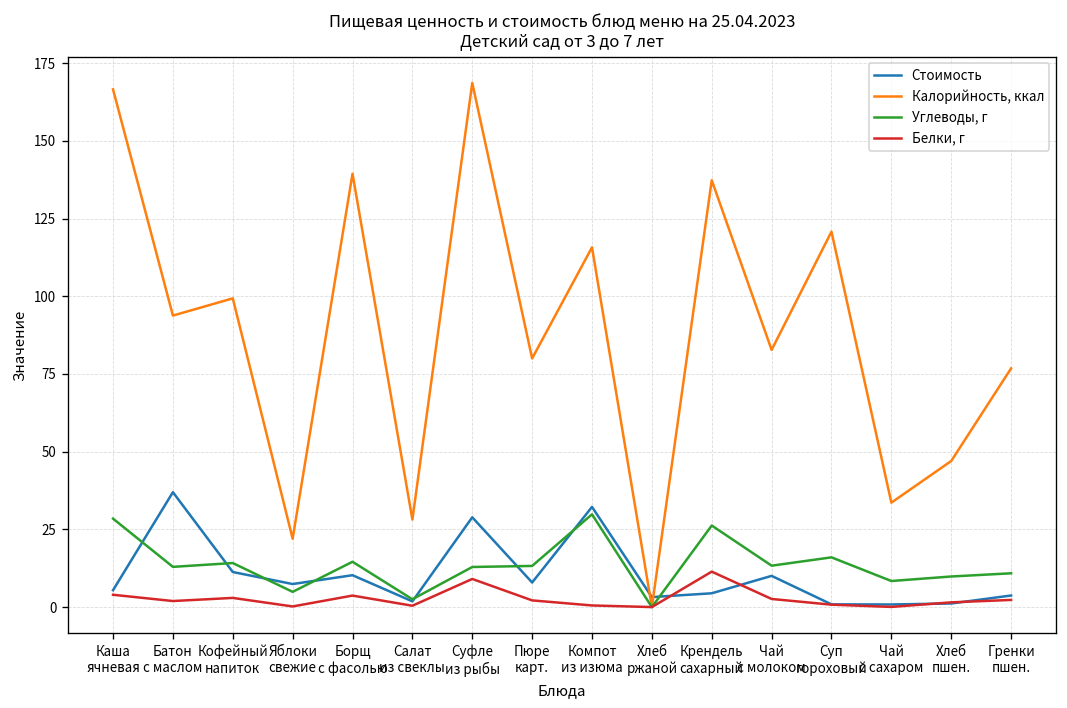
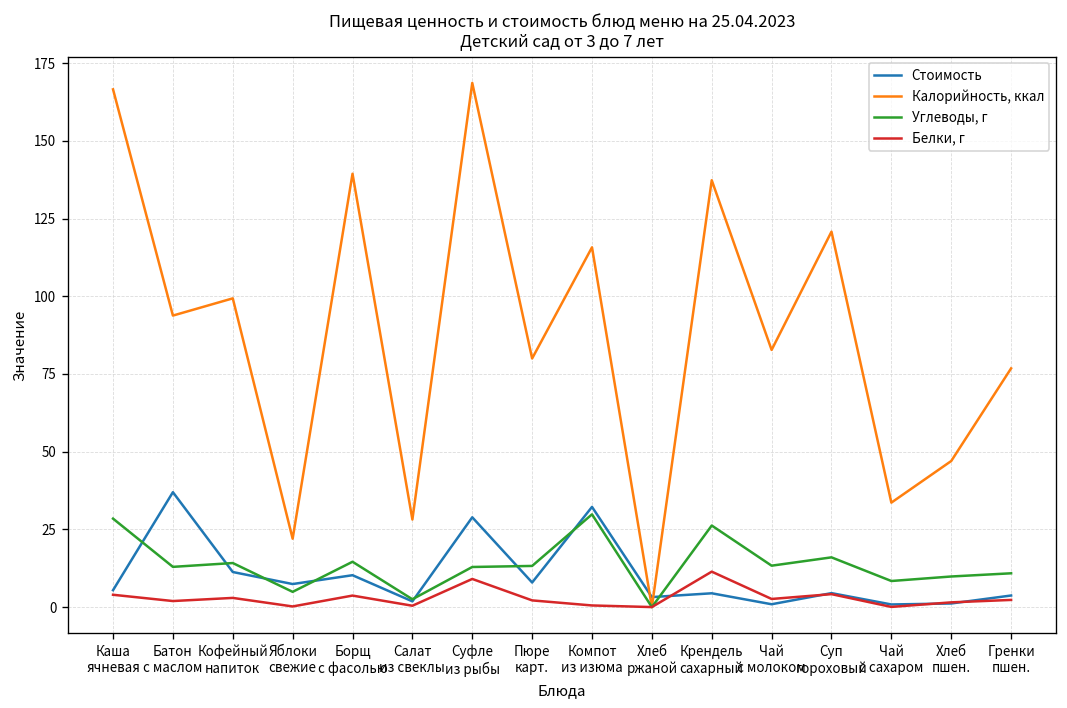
  {
    "Стоимость": {
      "Каша ячневая": 5,
      "Батон с маслом": 37,
      "Кофейный напиток": 11,
      "Яблоки свежие": 7,
      "Борщ с фасолью": 10,
      "Суфле из рыбы": 29,
      "Пюре карт.": 8,
      "Компот из изюма": 32,
      "Хлеб ржаной": 3,
      "Крендель сахарный": 4,
-     "Чай с молоком": 10,
-     "Суп гороховый": 1,
+     "Чай с молоком": 1,
+     "Суп гороховый": 4,
      "Гренки пшен.": 4
    },
    "Калорийность, ккал": {
      "Каша ячневая": 167,
      "Батон с маслом": 94,
      "Кофейный напиток": 99,
      "Яблоки свежие": 22,
      "Борщ с фасолью": 139,
      "Салат из свеклы": 28,
      "Суфле из рыбы": 169,
      "Пюре карт.": 80,
      "Компот из изюма": 116,
      "Крендель сахарный": 137,
      "Чай с молоком": 83,
      "Суп гороховый": 121,
      "Чай с сахаром": 34,
      "Хлеб пшен.": 47,
      "Гренки пшен.": 77
    },
    "Углеводы, г": {
      "Каша ячневая": 28,
      "Батон с маслом": 13,
      "Кофейный напиток": 14,
      "Яблоки свежие": 5,
      "Борщ с фасолью": 15,
      "Суфле из рыбы": 13,
      "Пюре карт.": 13,
      "Компот из изюма": 30,
      "Крендель сахарный": 26,
      "Чай с молоком": 13,
      "Суп гороховый": 16,
      "Чай с сахаром": 8,
      "Хлеб пшен.": 10,
      "Гренки пшен.": 11
    },
    "Белки, г": {
      "Каша ячневая": 4,
      "Батон с маслом": 2,
      "Кофейный напиток": 3,
      "Яблоки свежие": 0,
      "Борщ с фасолью": 4,
      "Салат из свеклы": 0,
      "Суфле из рыбы": 9,
      "Пюре карт.": 2,
      "Компот из изюма": 1,
      "Крендель сахарный": 11,
      "Чай с молоком": 3,
-     "Суп гороховый": 1,
+     "Суп гороховый": 4,
      "Гренки пшен.": 2
    }
  }
